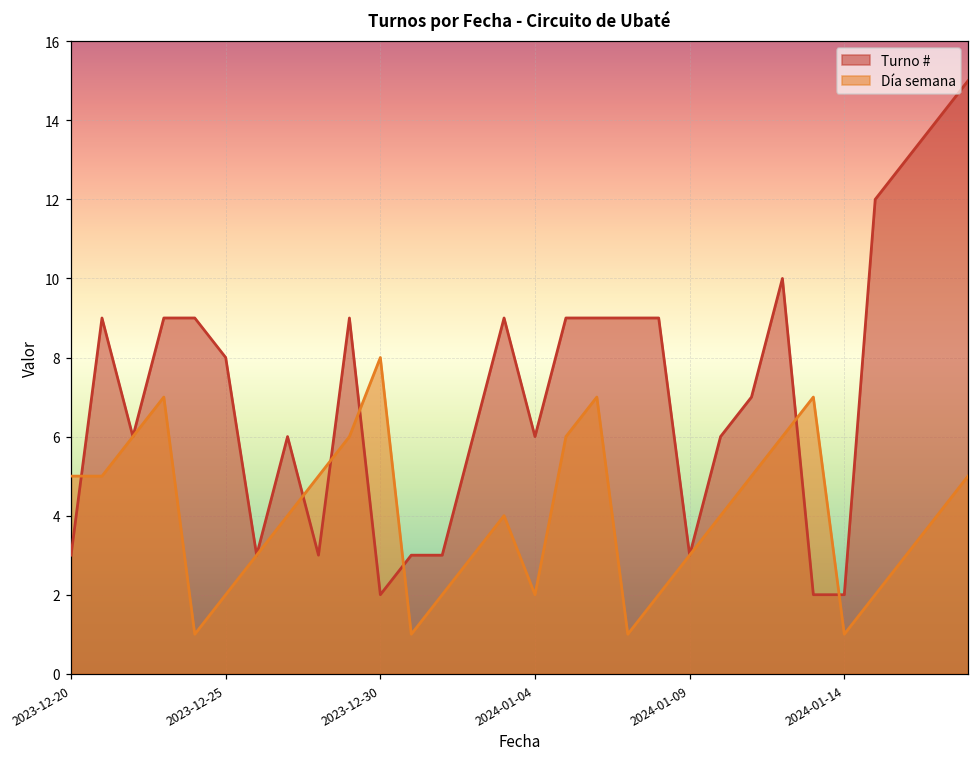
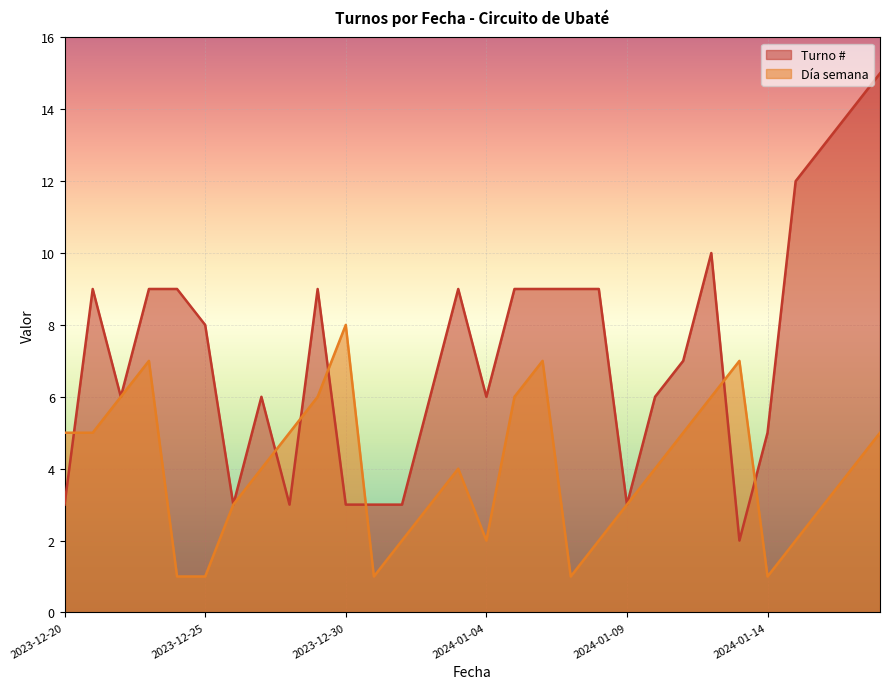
  {
    "Turno #": {
      "2023-12-20": 3,
      "2023-12-25": 8,
-     "2023-12-30": 2,
+     "2023-12-30": 3,
      "2024-01-04": 6,
-     "2024-01-14": 2
+     "2024-01-14": 5
    },
    "Día semana": {
      "2023-12-20": 5,
-     "2023-12-25": 2,
+     "2023-12-25": 1,
      "2023-12-30": 8,
      "2024-01-04": 2,
      "2024-01-14": 1
    }
  }
